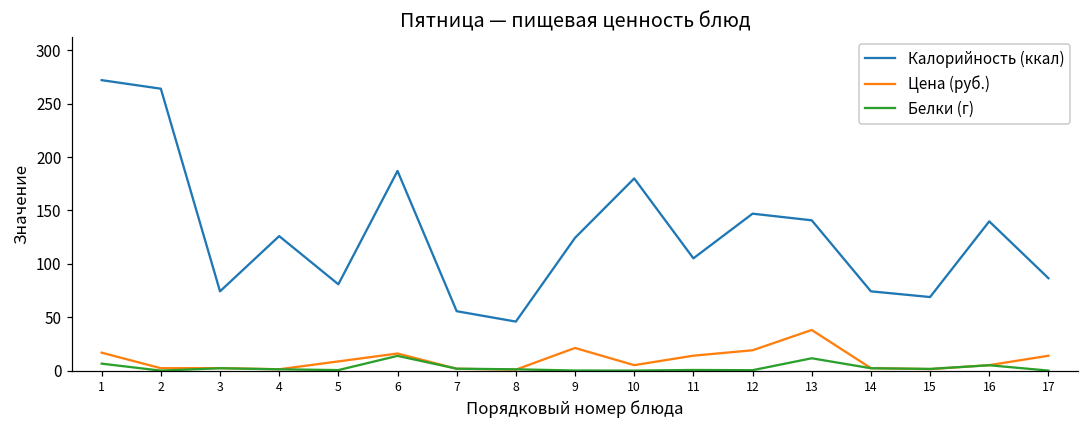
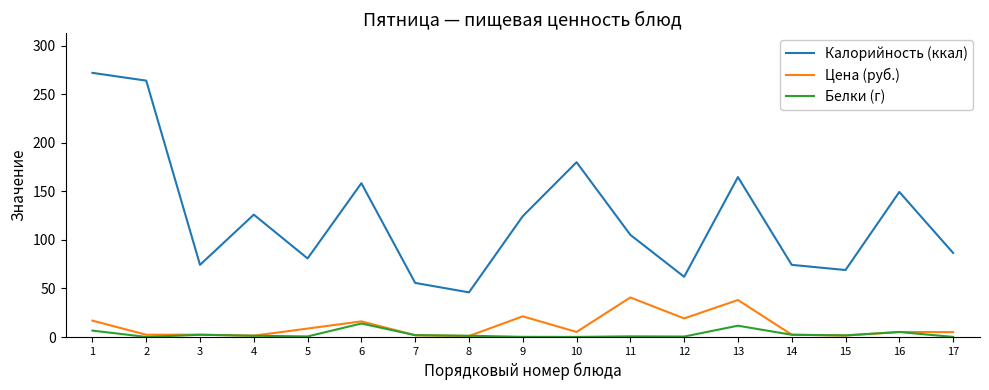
  {
    "Калорийность (ккал)": {
      "1": 270,
      "2": 260,
      "3": 70,
      "4": 130,
      "5": 80,
-     "6": 190,
+     "6": 160,
      "7": 60,
      "8": 50,
      "9": 120,
      "10": 180,
      "11": 110,
-     "12": 150,
-     "13": 140,
+     "12": 60,
+     "13": 160,
      "14": 70,
      "15": 70,
-     "16": 140,
+     "16": 150,
      "17": 90
    },
    "Цена (руб.)": {
      "1": 20,
      "5": 10,
      "9": 20,
      "10": 10,
-     "11": 10,
+     "11": 40,
      "12": 20,
      "13": 40,
-     "17": 14
+     "17": 5
    },
    "Белки (г)": {
      "1": 10,
      "5": 0,
      "9": 0,
      "10": 0,
      "11": 0,
      "12": 0,
      "13": 10,
      "17": 0
    }
  }
